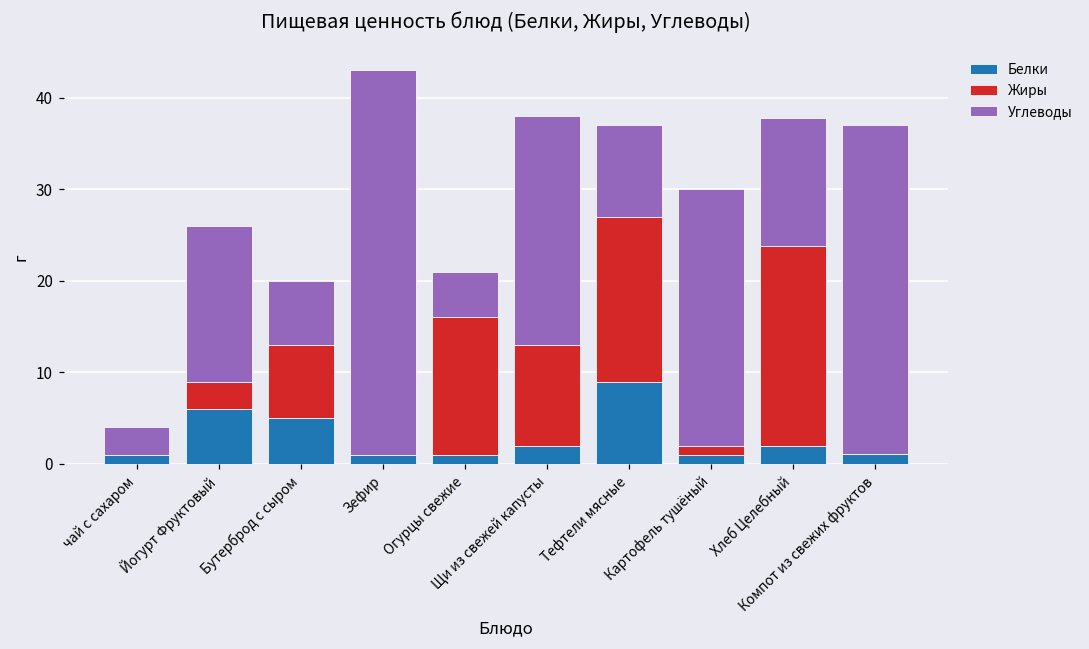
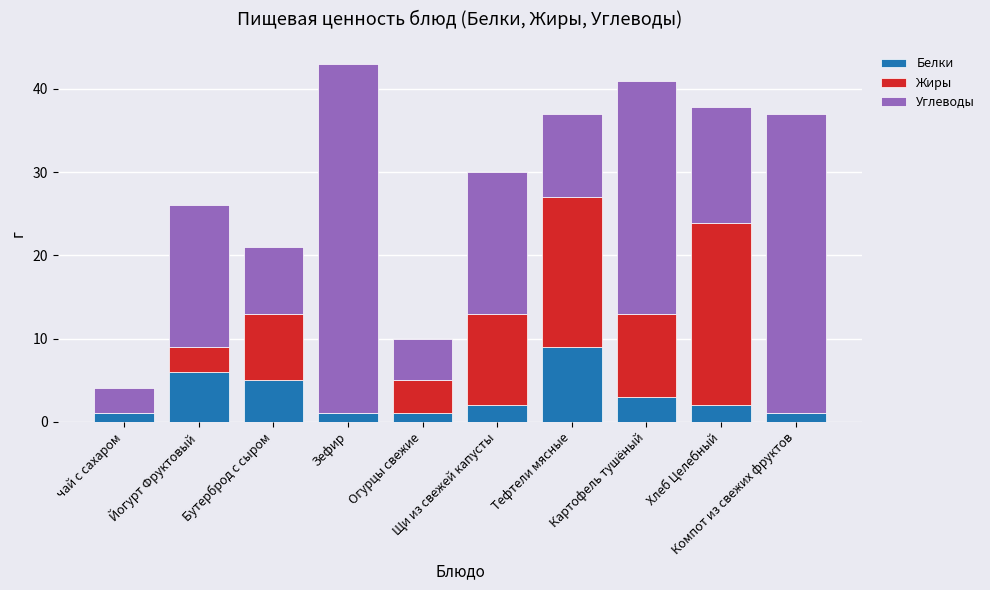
  {
    "Белки": {
      "чай с сахаром": 1,
      "Йогурт Фруктовый": 6,
      "Бутерброд с сыром": 5,
      "Зефир": 1,
      "Огурцы свежие": 1,
      "Щи из свежей капусты": 2,
      "Тефтели мясные": 9,
-     "Картофель тушёный": 1,
+     "Картофель тушёный": 3,
      "Хлеб Целебный": 2,
      "Компот из свежих фруктов": 1
    },
    "Жиры": {
      "чай с сахаром": 0,
      "Йогурт Фруктовый": 3,
      "Бутерброд с сыром": 8,
      "Зефир": 0,
-     "Огурцы свежие": 15,
+     "Огурцы свежие": 4,
      "Щи из свежей капусты": 11,
      "Тефтели мясные": 18,
-     "Картофель тушёный": 1,
+     "Картофель тушёный": 10,
      "Хлеб Целебный": 22,
      "Компот из свежих фруктов": 0
    },
    "Углеводы": {
      "чай с сахаром": 3,
      "Йогурт Фруктовый": 17,
-     "Бутерброд с сыром": 7,
+     "Бутерброд с сыром": 8,
      "Зефир": 42,
      "Огурцы свежие": 5,
-     "Щи из свежей капусты": 25,
+     "Щи из свежей капусты": 17,
      "Тефтели мясные": 10,
      "Картофель тушёный": 28,
      "Хлеб Целебный": 14,
      "Компот из свежих фруктов": 36
    }
  }
